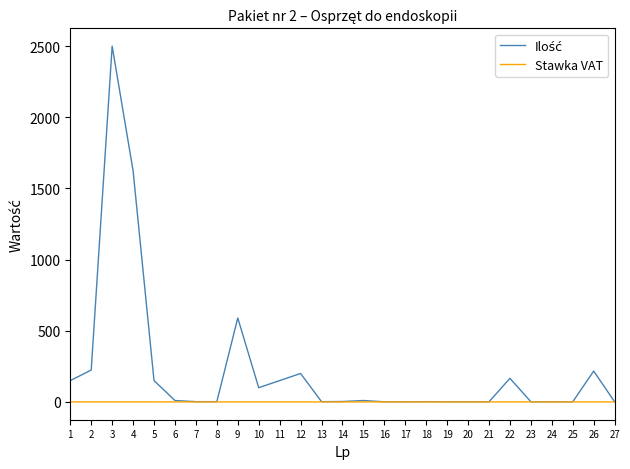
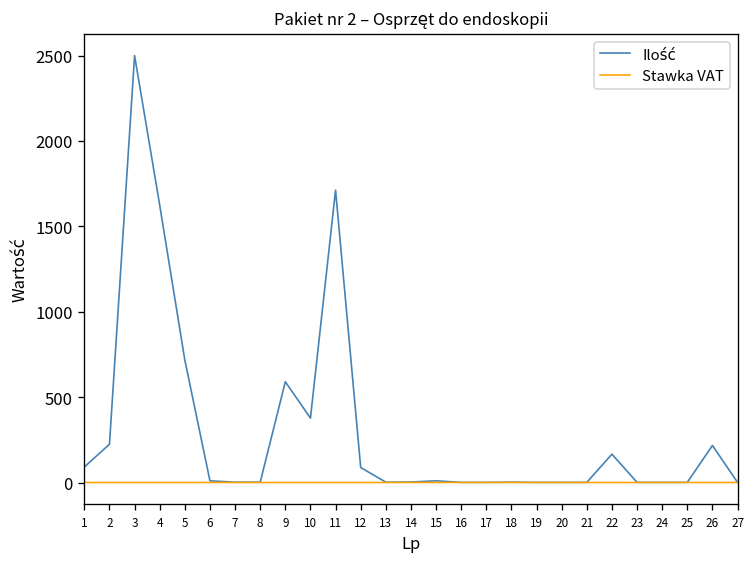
  {
    "Ilość": {
-     "1": 150,
+     "1": 90,
      "2": 220,
      "3": 2500,
      "4": 1620,
-     "5": 150,
+     "5": 720,
      "9": 590,
-     "10": 100,
-     "11": 150,
-     "12": 200,
+     "10": 380,
+     "11": 1710,
+     "12": 90,
      "22": 170,
      "26": 220
    },
    "Stawka VAT": {
      "1": 0,
      "2": 0,
      "3": 0,
      "4": 0,
      "5": 0,
      "9": 0,
      "10": 0,
      "11": 0,
      "12": 0,
      "22": 0,
      "26": 0
    }
  }
